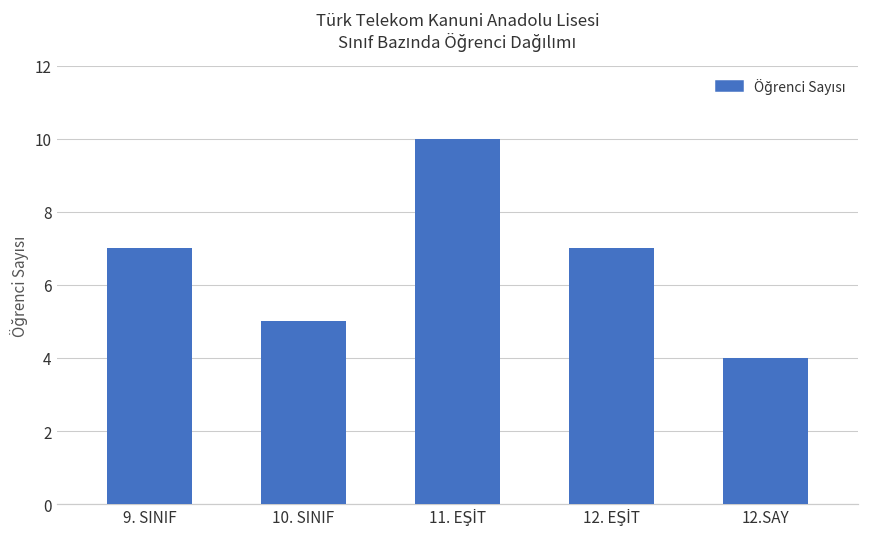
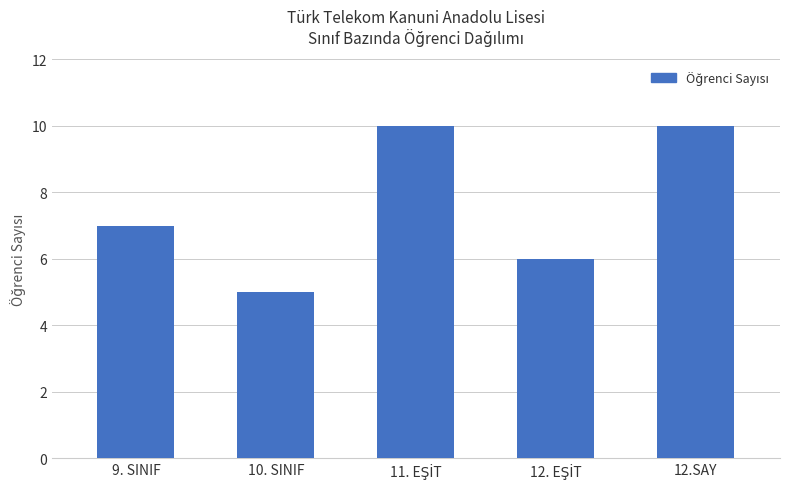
  {
    "9. SINIF": 7,
    "10. SINIF": 5,
    "11. EŞİT": 10,
-   "12. EŞİT": 7,
-   "12.SAY": 4
+   "12. EŞİT": 6,
+   "12.SAY": 10
  }
